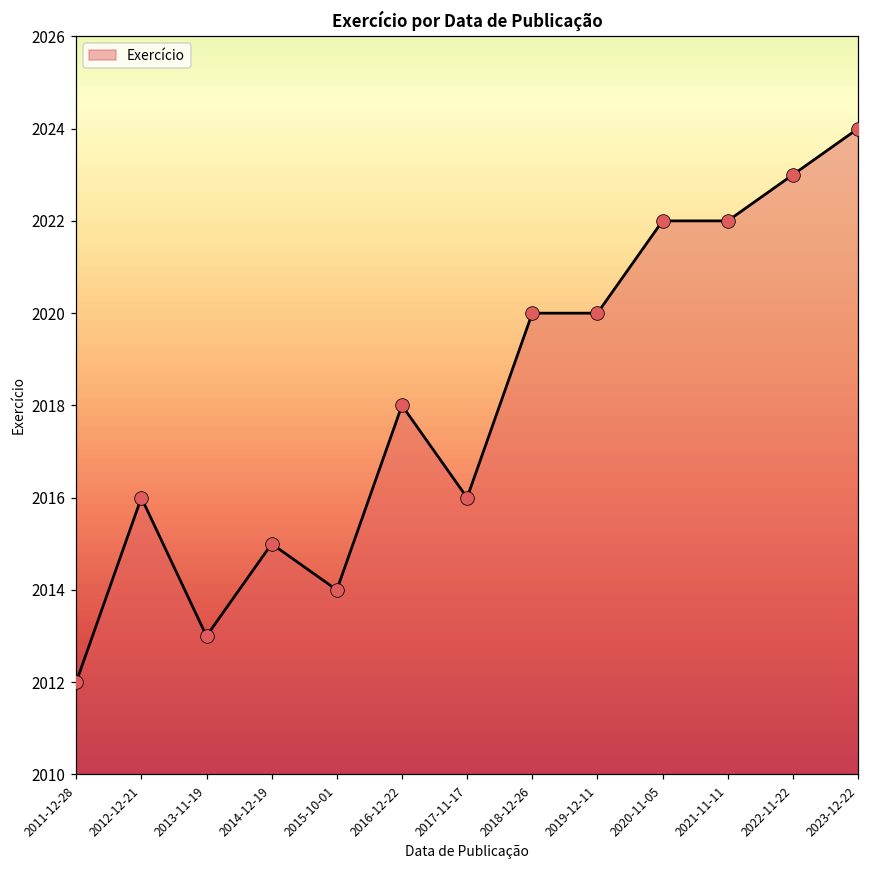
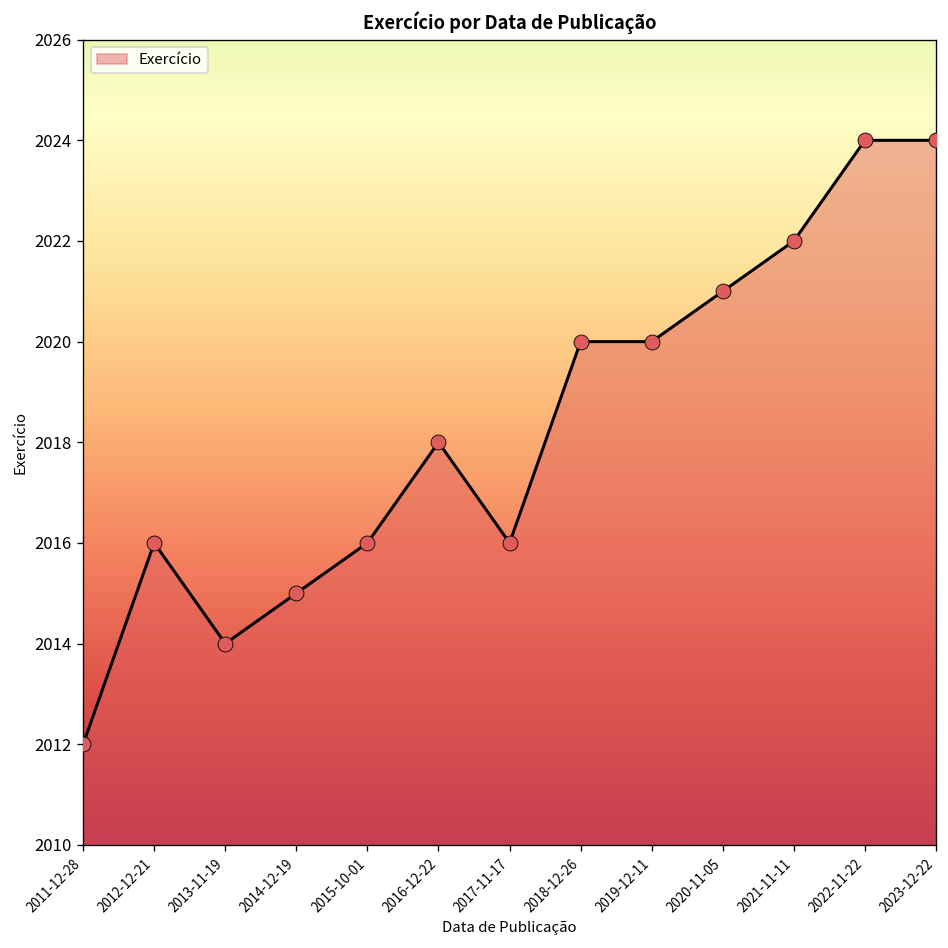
  {
    "2011-12-28": 2012,
    "2012-12-21": 2016,
-   "2013-11-19": 2013,
+   "2013-11-19": 2014,
    "2014-12-19": 2015,
-   "2015-10-01": 2014,
+   "2015-10-01": 2016,
    "2016-12-22": 2018,
    "2017-11-17": 2016,
    "2018-12-26": 2020,
    "2019-12-11": 2020,
-   "2020-11-05": 2022,
+   "2020-11-05": 2021,
    "2021-11-11": 2022,
-   "2022-11-22": 2023,
+   "2022-11-22": 2024,
    "2023-12-22": 2024
  }
